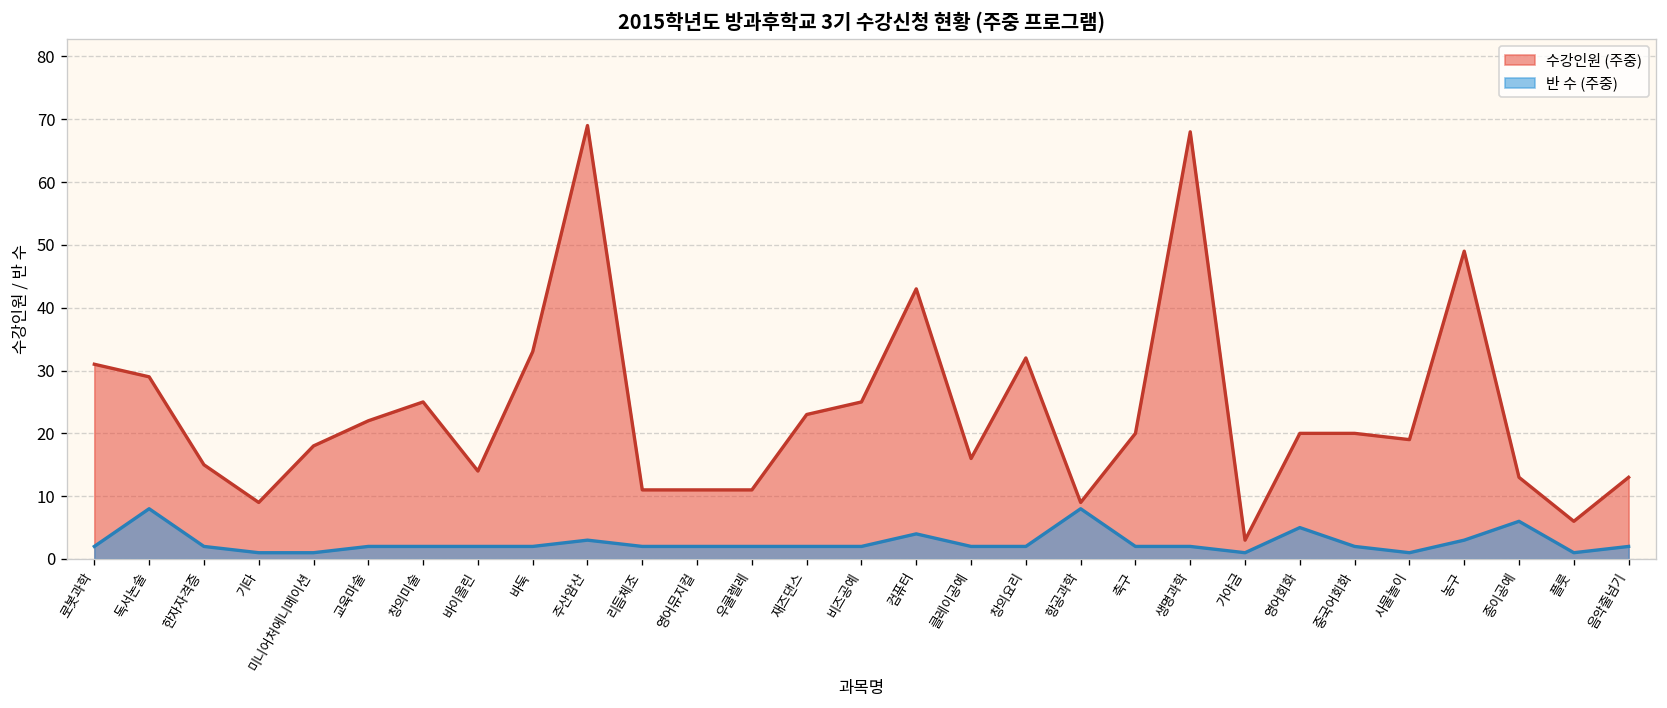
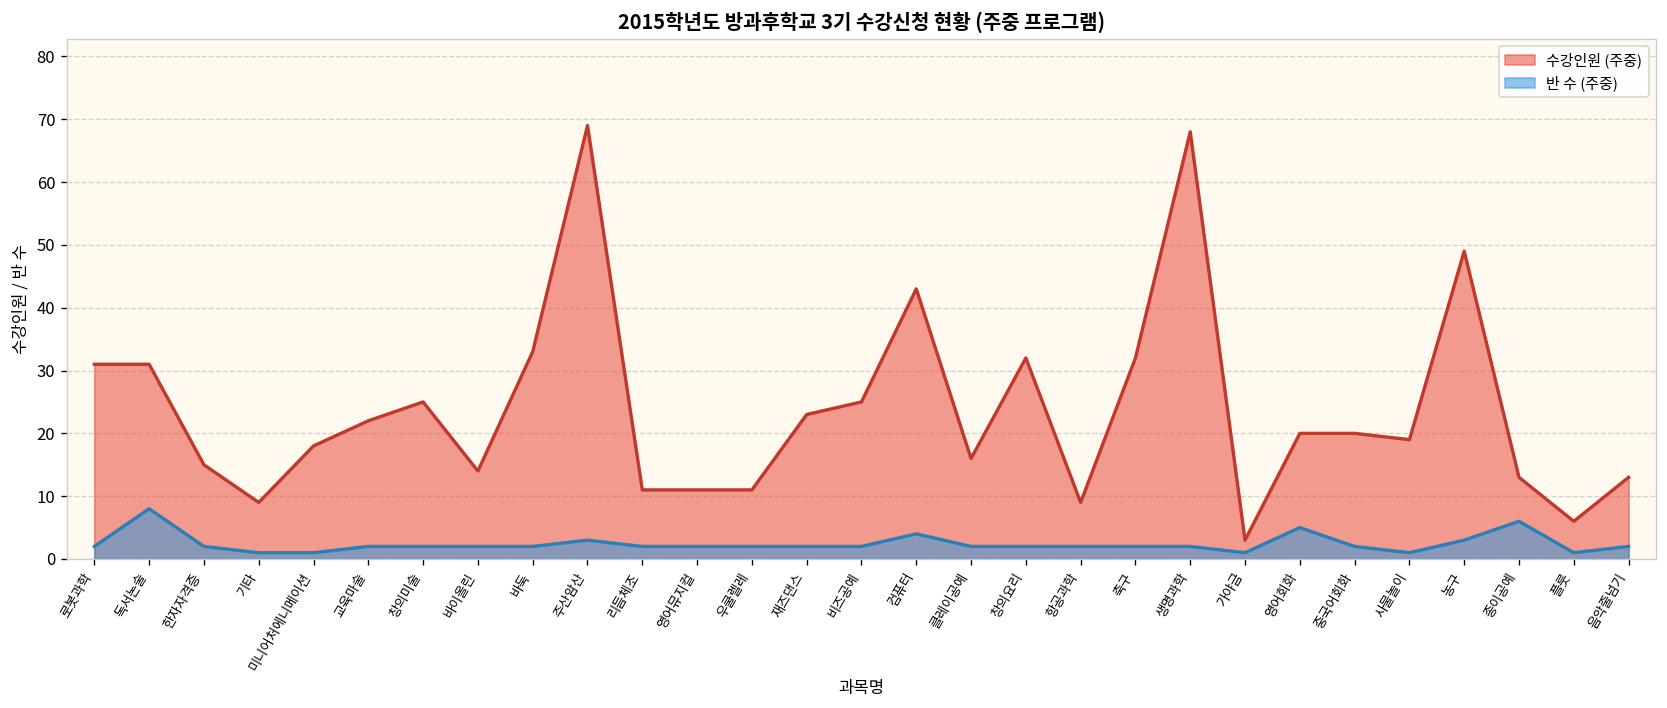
  {
    "수강인원 (주중)": {
      "로봇과학": 31,
-     "독서논술": 29,
+     "독서논술": 31,
      "한자자격증": 15,
      "기타": 9,
      "미니어처에니메이션": 18,
      "교육마술": 22,
      "창의미술": 25,
      "바이올린": 14,
      "바둑": 33,
      "주산암산": 69,
      "리듬체조": 11,
      "영어뮤지컬": 11,
      "우쿨렐레": 11,
      "재즈댄스": 23,
      "비즈공예": 25,
      "컴퓨터": 43,
      "클레이공예": 16,
      "창의요리": 32,
      "항공과학": 9,
-     "축구": 20,
+     "축구": 32,
      "생명과학": 68,
      "가야금": 3,
      "영어회화": 20,
      "중국어회화": 20,
      "사물놀이": 19,
      "농구": 49,
      "종이공예": 13,
      "플룻": 6,
      "음악줄넘기": 13
    },
    "반 수 (주중)": {
      "로봇과학": 2,
      "독서논술": 8,
      "한자자격증": 2,
      "기타": 1,
      "미니어처에니메이션": 1,
      "교육마술": 2,
      "창의미술": 2,
      "바이올린": 2,
      "바둑": 2,
      "주산암산": 3,
      "리듬체조": 2,
      "영어뮤지컬": 2,
      "우쿨렐레": 2,
      "재즈댄스": 2,
      "비즈공예": 2,
      "컴퓨터": 4,
      "클레이공예": 2,
      "창의요리": 2,
-     "항공과학": 8,
+     "항공과학": 2,
      "축구": 2,
      "생명과학": 2,
      "가야금": 1,
      "영어회화": 5,
      "중국어회화": 2,
      "사물놀이": 1,
      "농구": 3,
      "종이공예": 6,
      "플룻": 1,
      "음악줄넘기": 2
    }
  }
